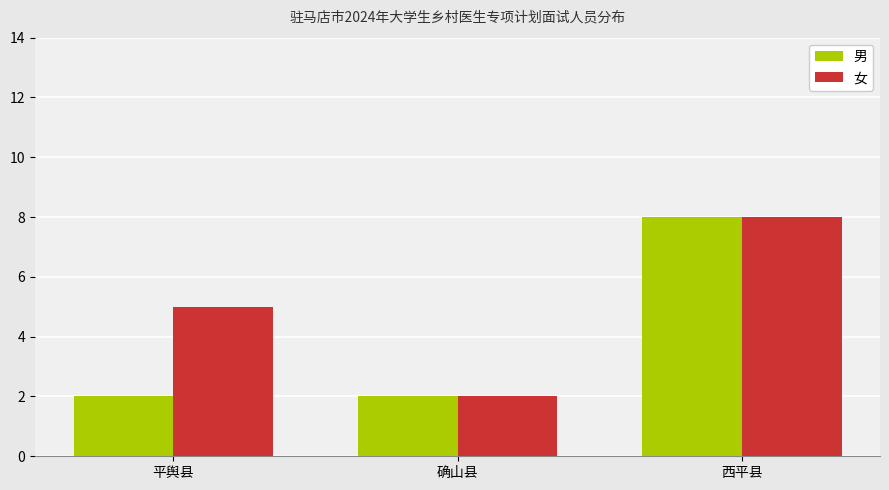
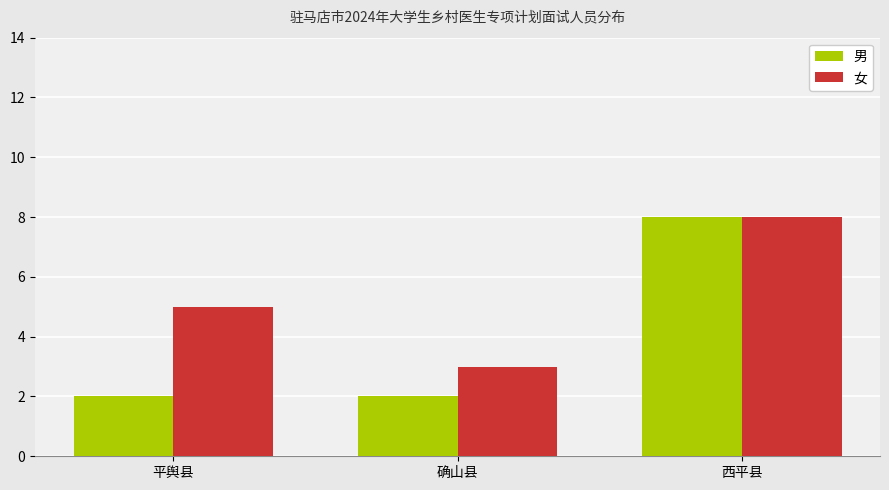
  {
    "男": {
      "平舆县": 2,
      "确山县": 2,
      "西平县": 8
    },
    "女": {
      "平舆县": 5,
-     "确山县": 2,
+     "确山县": 3,
      "西平县": 8
    }
  }
